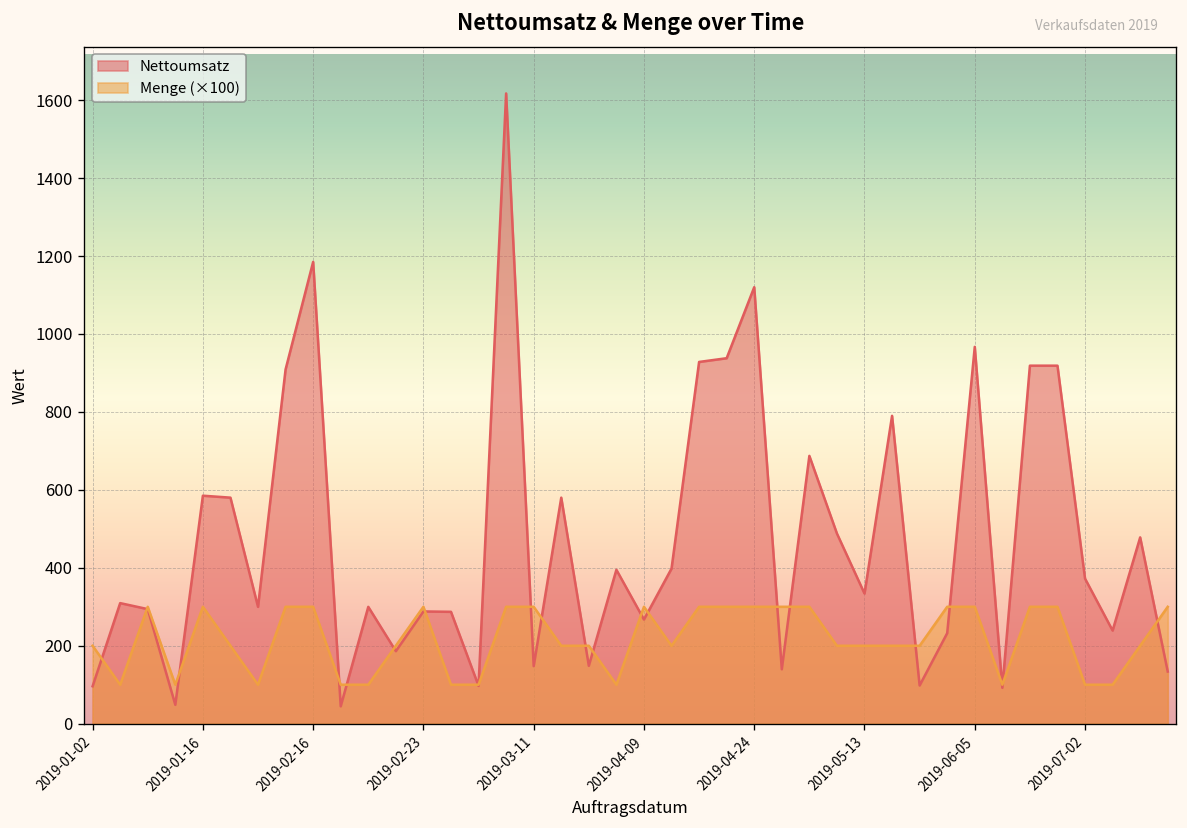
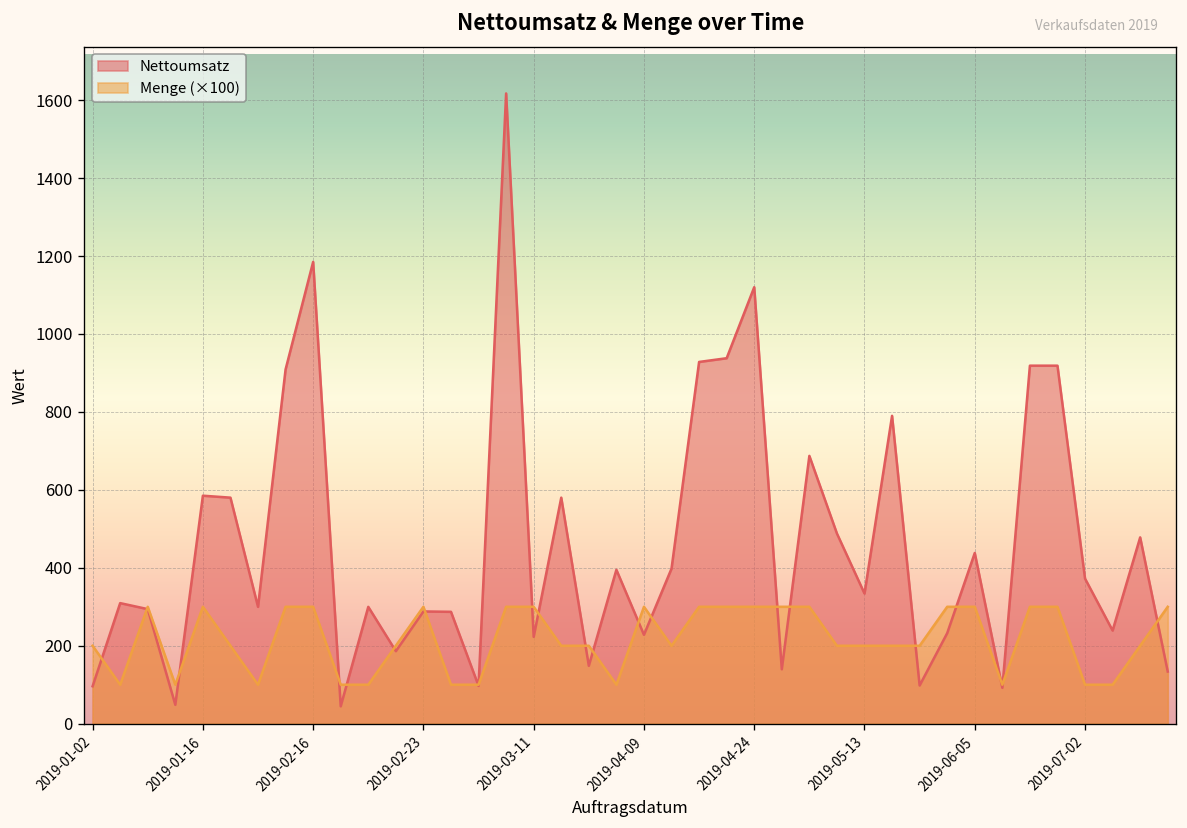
  {
    "Nettoumsatz": {
-     "2019-03-11": 150,
-     "2019-04-09": 270,
+     "2019-03-11": 220,
+     "2019-04-09": 230,
      "2019-04-24": 1120,
      "2019-05-13": 330,
-     "2019-06-05": 970,
+     "2019-06-05": 440,
      "2019-07-02": 370
    },
    "Menge (×100)": {
      "2019-03-11": 300,
      "2019-04-09": 300,
      "2019-04-24": 300,
      "2019-05-13": 200,
      "2019-06-05": 300,
      "2019-07-02": 100
    }
  }
